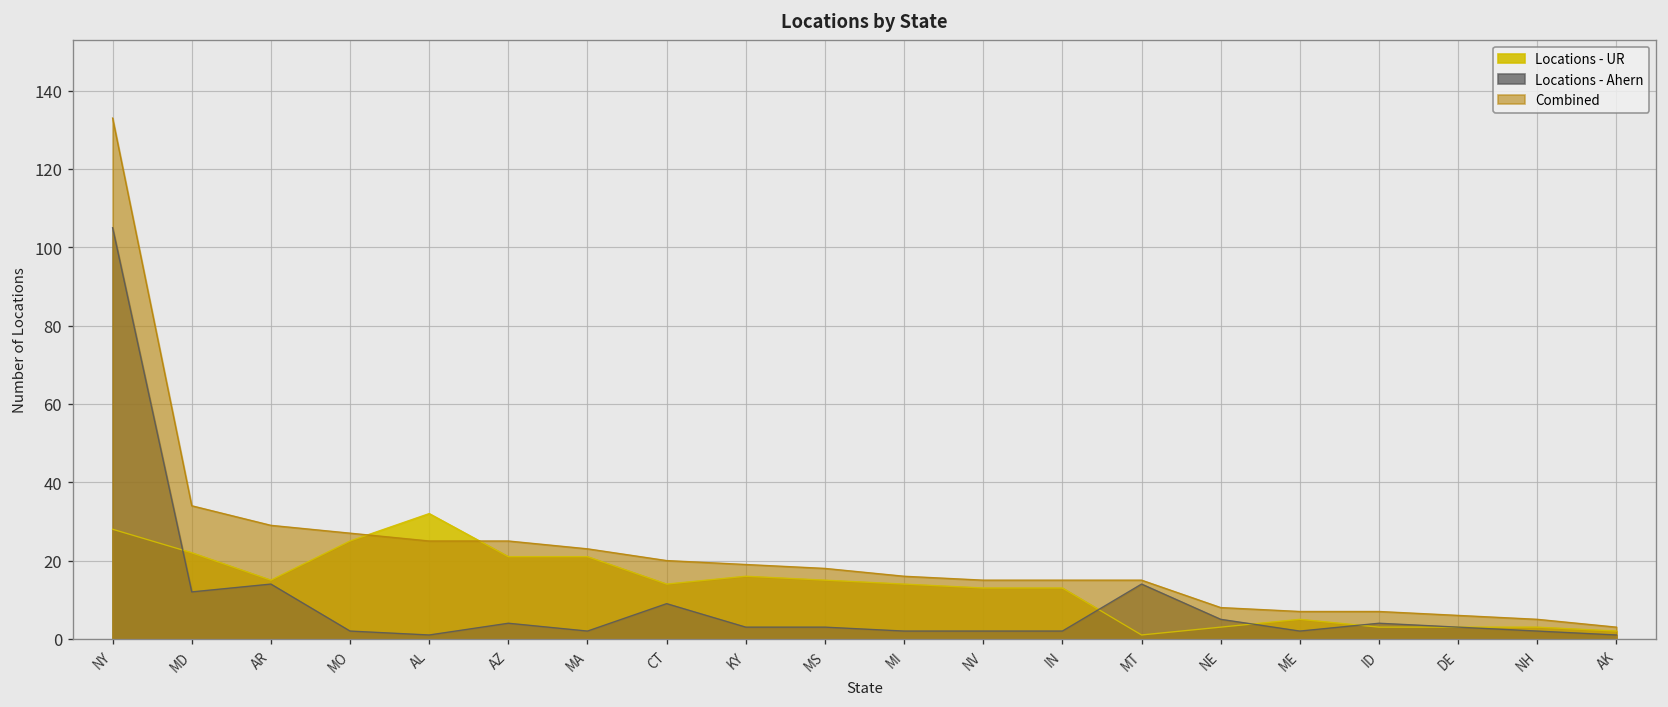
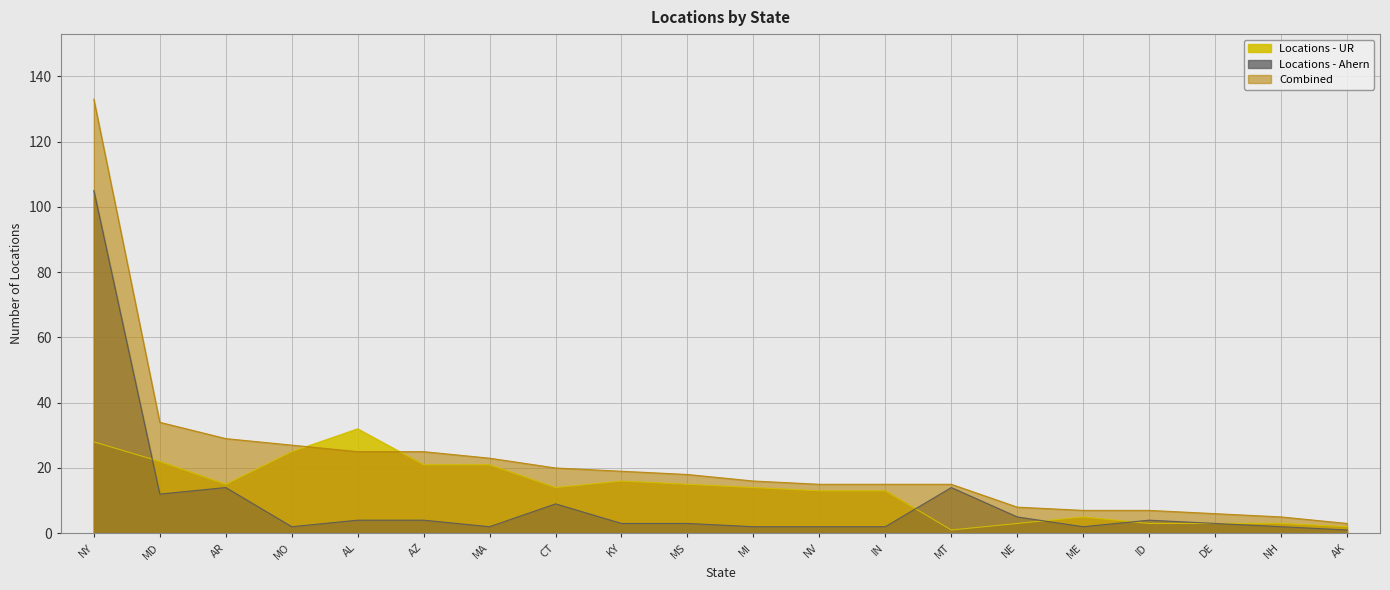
  {
    "Locations - UR": {
      "NY": 28,
      "MD": 22,
      "AR": 15,
      "MO": 25,
      "AL": 32,
      "AZ": 21,
      "MA": 21,
      "CT": 14,
      "KY": 16,
      "MS": 15,
      "MI": 14,
      "NV": 13,
      "IN": 13,
      "MT": 1,
      "NE": 3,
      "ME": 5,
      "ID": 3,
      "NH": 3,
      "AK": 2
    },
    "Locations - Ahern": {
      "NY": 105,
      "MD": 12,
      "AR": 14,
      "MO": 2,
-     "AL": 1,
+     "AL": 4,
      "AZ": 4,
      "MA": 2,
      "CT": 9,
      "KY": 3,
      "MS": 3,
      "MI": 2,
      "NV": 2,
      "IN": 2,
      "MT": 14,
      "NE": 5,
      "ME": 2,
      "ID": 4,
      "NH": 2,
      "AK": 1
    },
    "Combined": {
      "NY": 133,
      "MD": 34,
      "AR": 29,
      "MO": 27,
      "AL": 25,
      "AZ": 25,
      "MA": 23,
      "CT": 20,
      "KY": 19,
      "MS": 18,
      "MI": 16,
      "NV": 15,
      "IN": 15,
      "MT": 15,
      "NE": 8,
      "ME": 7,
      "ID": 7,
      "DE": 6,
      "NH": 5,
      "AK": 3
    }
  }
